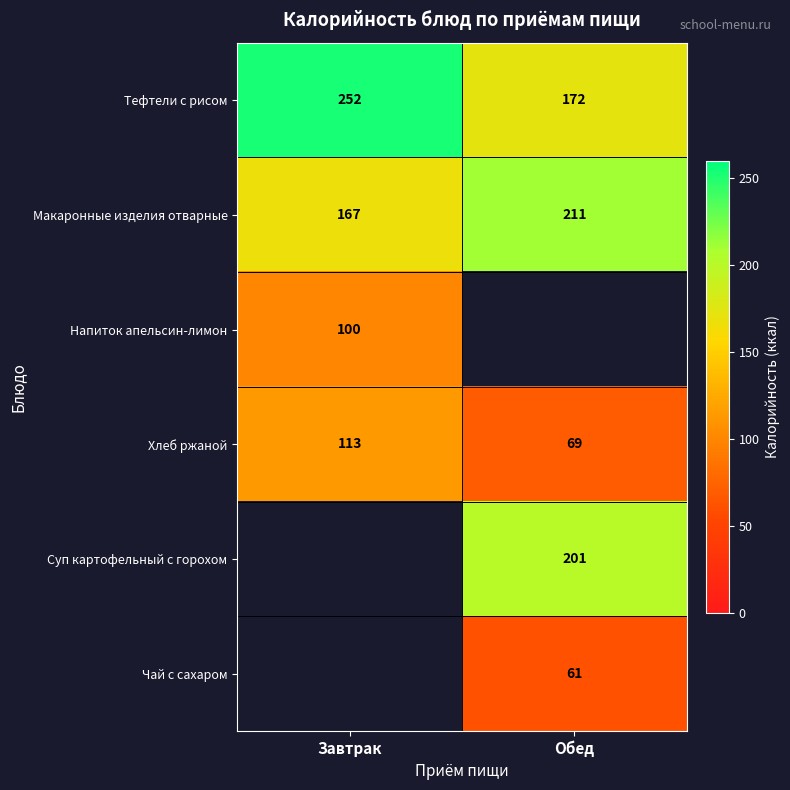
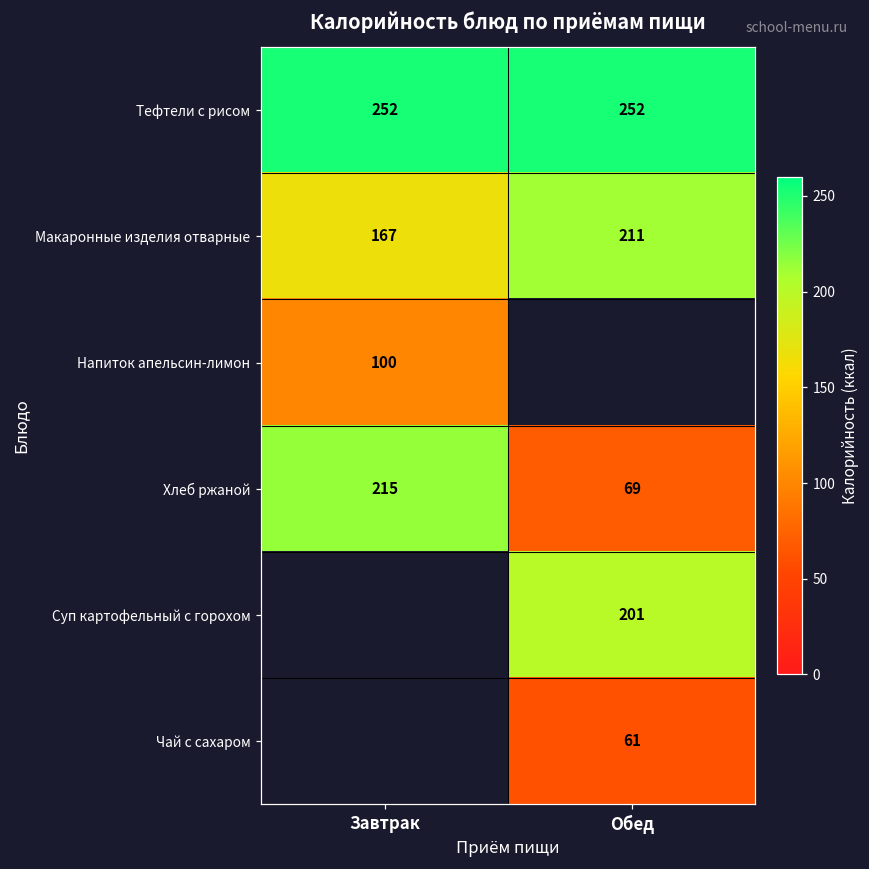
  {
    "Тефтели с рисом": {
      "Завтрак": 252,
-     "Обед": 172
+     "Обед": 252
    },
    "Макаронные изделия отварные": {
      "Завтрак": 167,
      "Обед": 211
    },
    "Напиток апельсин-лимон": {
      "Завтрак": 100
    },
    "Хлеб ржаной": {
-     "Завтрак": 113,
+     "Завтрак": 215,
      "Обед": 69
    },
    "Суп картофельный с горохом": {
      "Обед": 201
    },
    "Чай с сахаром": {
      "Обед": 61
    }
  }
